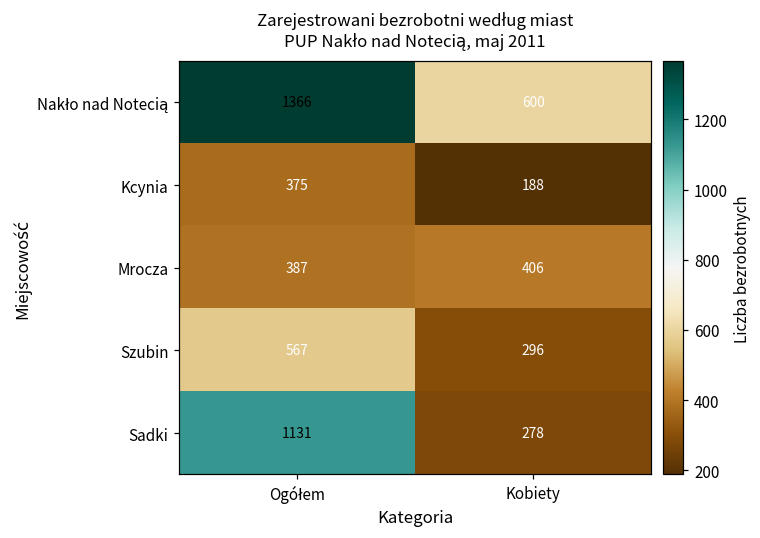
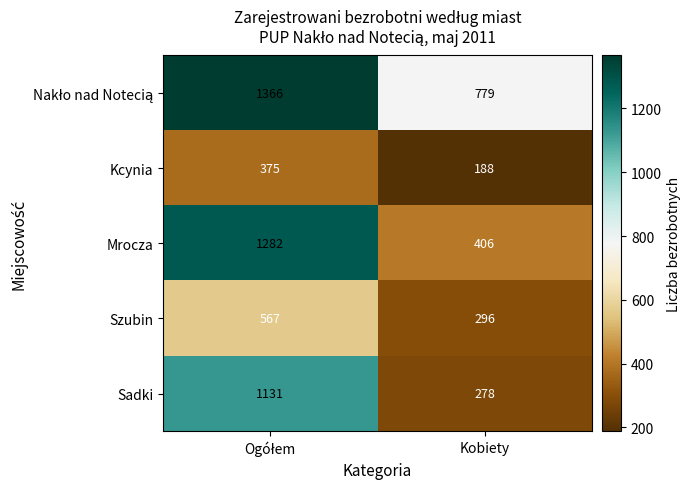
  {
    "Nakło nad Notecią": {
      "Ogółem": 1366,
-     "Kobiety": 600
+     "Kobiety": 779
    },
    "Kcynia": {
      "Ogółem": 375,
      "Kobiety": 188
    },
    "Mrocza": {
-     "Ogółem": 387,
+     "Ogółem": 1282,
      "Kobiety": 406
    },
    "Szubin": {
      "Ogółem": 567,
      "Kobiety": 296
    },
    "Sadki": {
      "Ogółem": 1131,
      "Kobiety": 278
    }
  }
